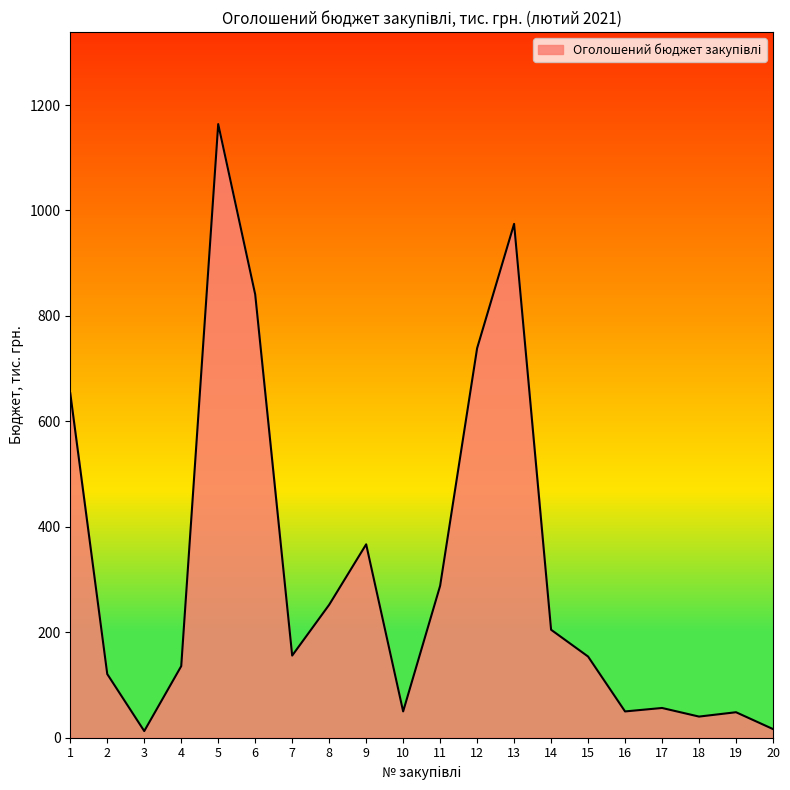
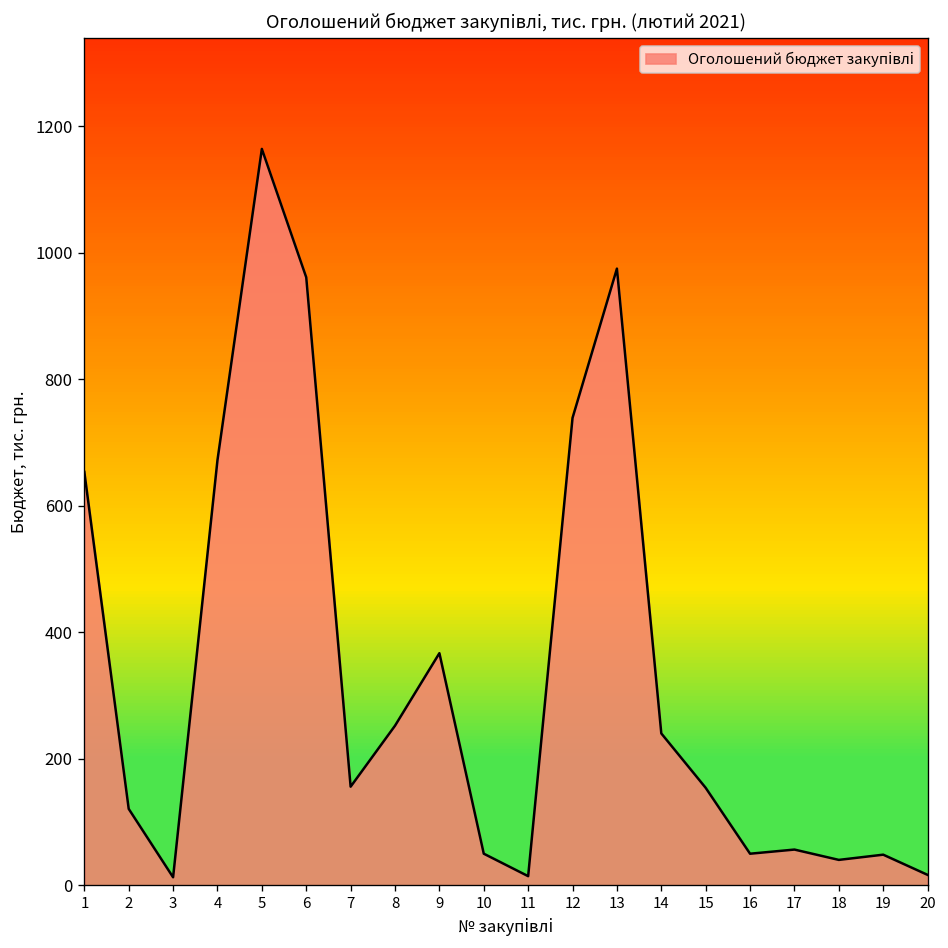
  {
    "1": 650,
    "2": 120,
    "3": 10,
-   "4": 140,
+   "4": 670,
    "5": 1160,
-   "6": 840,
+   "6": 960,
    "7": 160,
    "8": 250,
    "9": 370,
    "10": 50,
-   "11": 290,
+   "11": 10,
    "12": 740,
    "13": 970,
-   "14": 200,
+   "14": 240,
    "15": 150,
    "16": 50,
    "17": 60,
    "18": 40,
    "19": 50,
    "20": 20
  }
